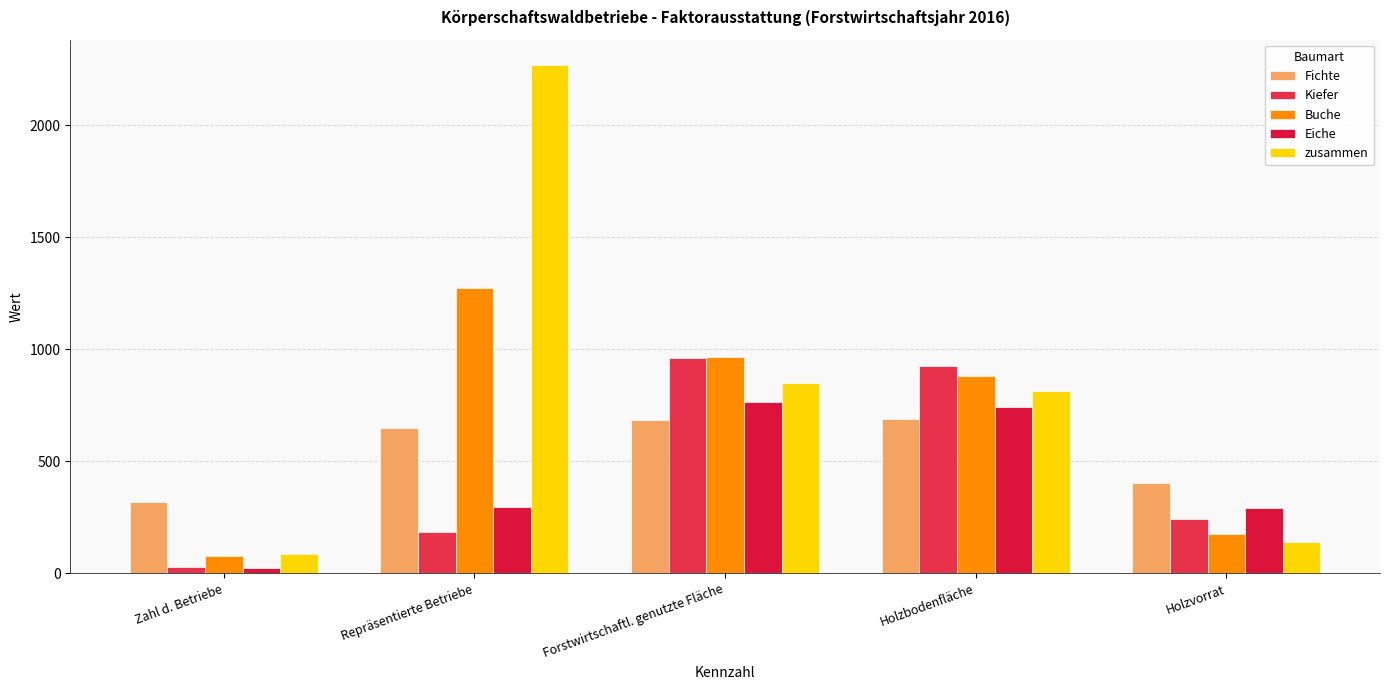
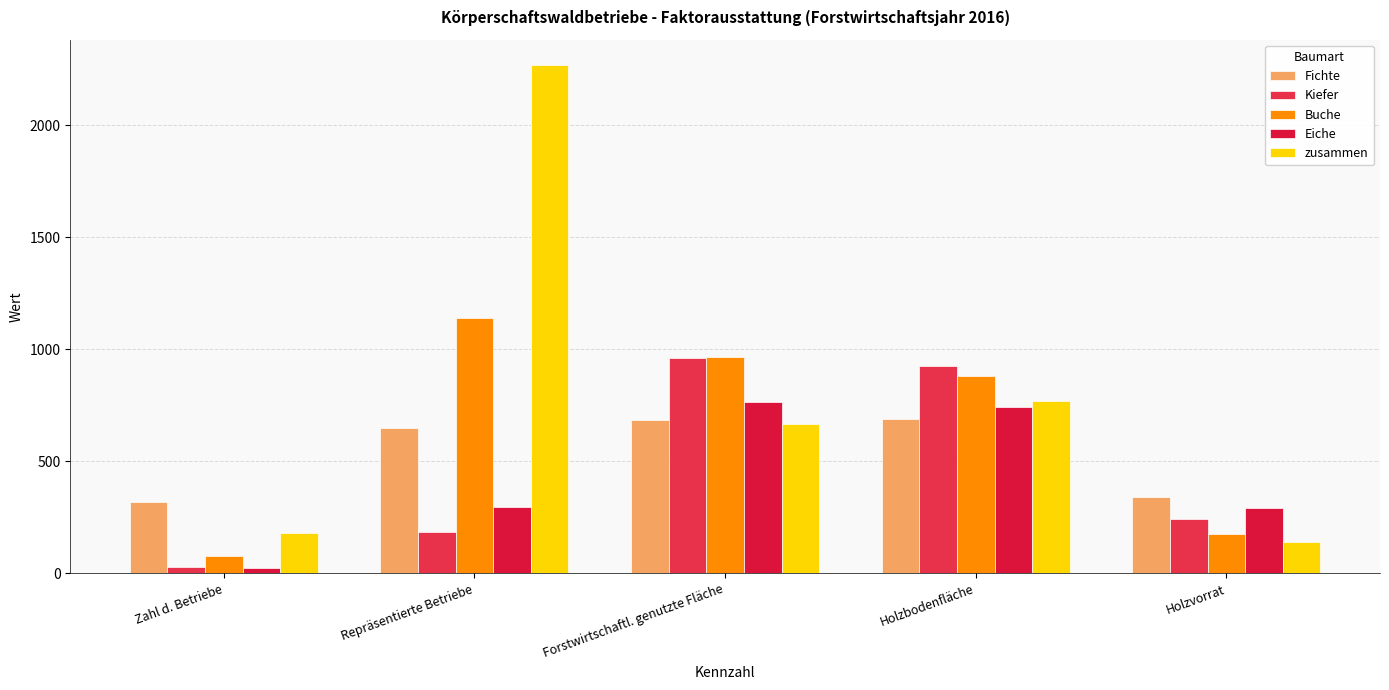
  {
    "Fichte": {
      "Zahl d. Betriebe": 320,
      "Repräsentierte Betriebe": 650,
      "Forstwirtschaftl. genutzte Fläche": 690,
      "Holzbodenfläche": 690,
-     "Holzvorrat": 400
+     "Holzvorrat": 340
    },
    "Buche": {
      "Zahl d. Betriebe": 80,
-     "Repräsentierte Betriebe": 1270,
+     "Repräsentierte Betriebe": 1140,
      "Forstwirtschaftl. genutzte Fläche": 970,
      "Holzbodenfläche": 880,
      "Holzvorrat": 180
    },
    "zusammen": {
-     "Zahl d. Betriebe": 90,
+     "Zahl d. Betriebe": 180,
      "Repräsentierte Betriebe": 2270,
-     "Forstwirtschaftl. genutzte Fläche": 850,
-     "Holzbodenfläche": 810,
+     "Forstwirtschaftl. genutzte Fläche": 670,
+     "Holzbodenfläche": 770,
      "Holzvorrat": 140
    }
  }
